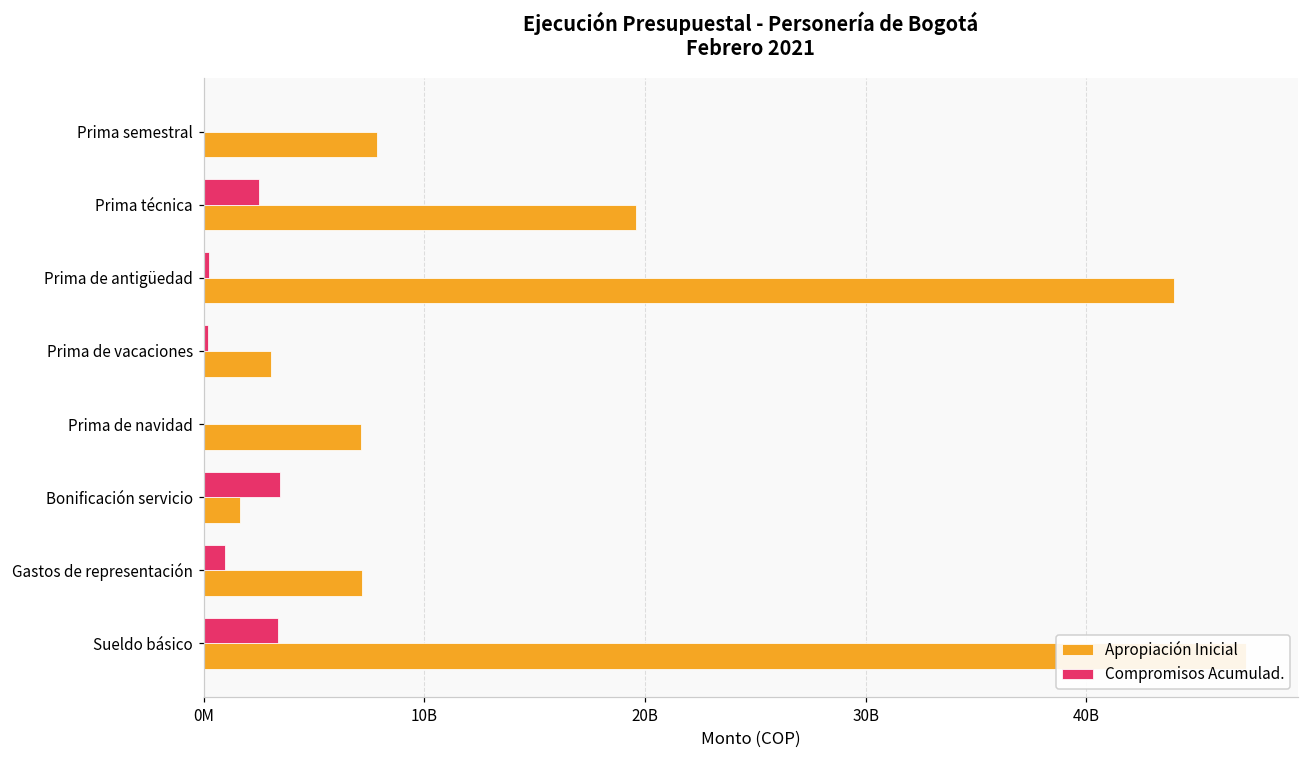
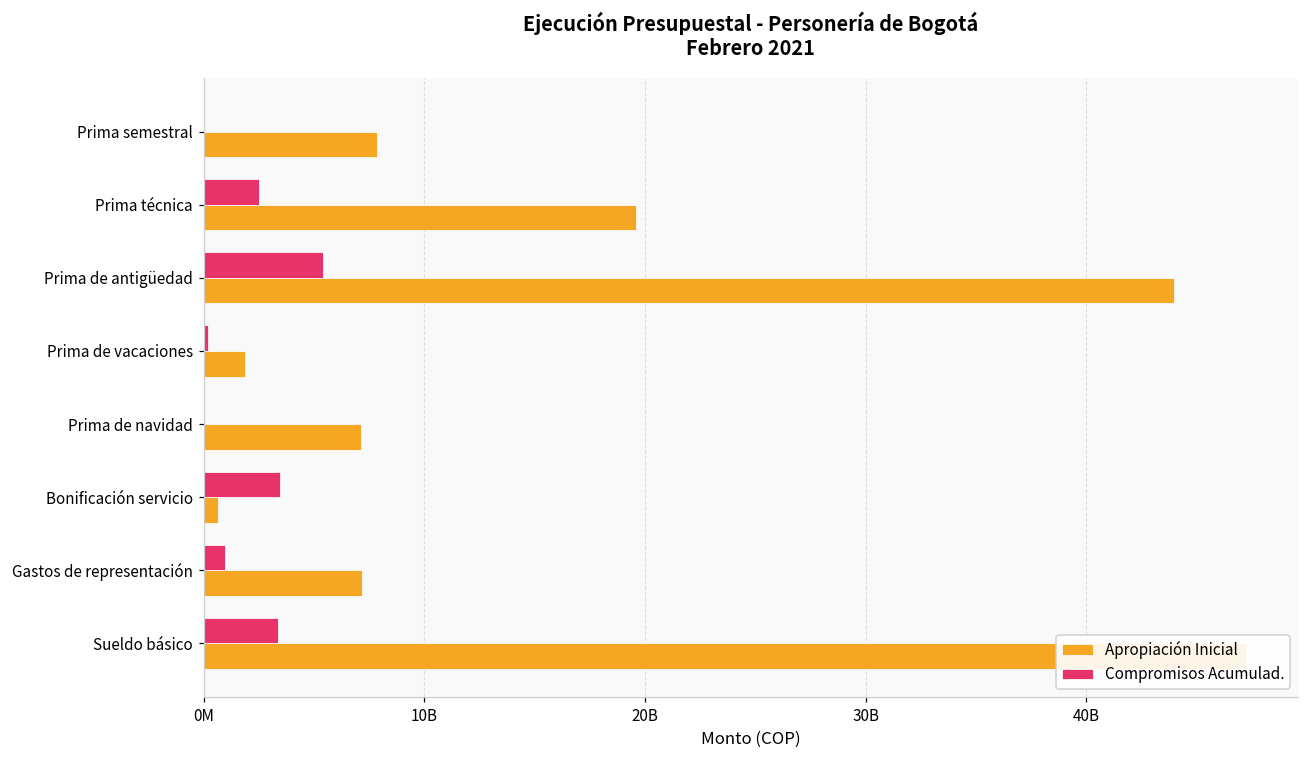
  {
    "Apropiación Inicial": {
      "Prima semestral": 7900000000,
      "Prima técnica": 19600000000,
      "Prima de antigüedad": 43900000000,
-     "Prima de vacaciones": 3000000000,
+     "Prima de vacaciones": 1900000000,
      "Prima de navidad": 7100000000,
-     "Bonificación servicio": 1600000000,
+     "Bonificación servicio": 600000000,
      "Gastos de representación": 7200000000
    },
    "Compromisos Acumulad.": {
      "Prima semestral": 0,
      "Prima técnica": 2500000000,
-     "Prima de antigüedad": 200000000,
+     "Prima de antigüedad": 5400000000,
      "Prima de vacaciones": 200000000,
      "Bonificación servicio": 3500000000,
      "Gastos de representación": 1000000000,
      "Sueldo básico": 3400000000
    }
  }
